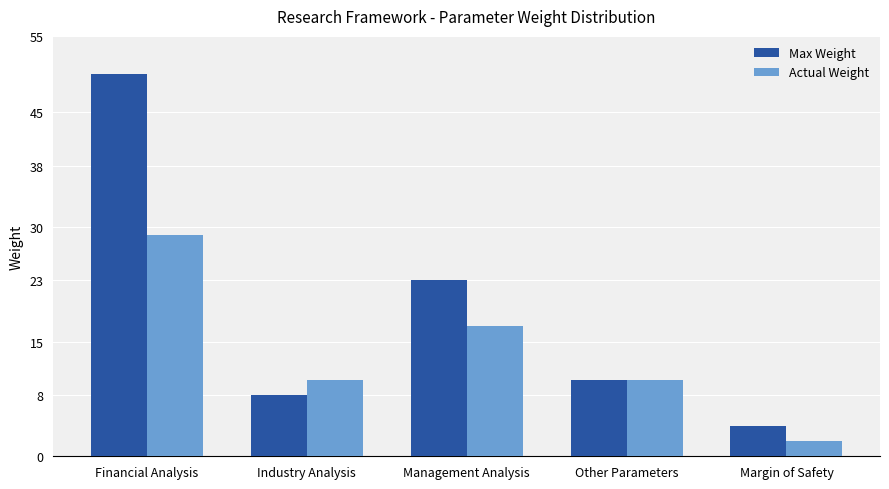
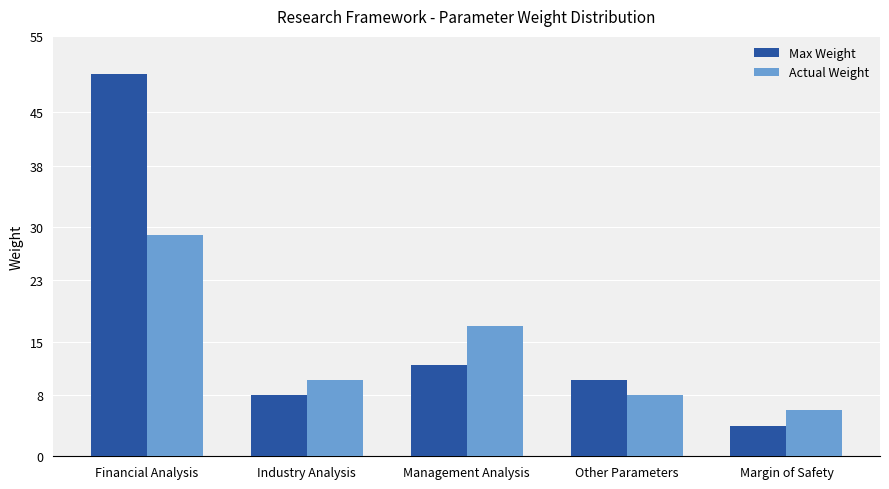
  {
    "Max Weight": {
      "Financial Analysis": 50,
      "Industry Analysis": 8,
-     "Management Analysis": 23,
+     "Management Analysis": 12,
      "Other Parameters": 10,
      "Margin of Safety": 4
    },
    "Actual Weight": {
      "Financial Analysis": 29,
      "Industry Analysis": 10,
      "Management Analysis": 17,
-     "Other Parameters": 10,
-     "Margin of Safety": 2
+     "Other Parameters": 8,
+     "Margin of Safety": 6
    }
  }
